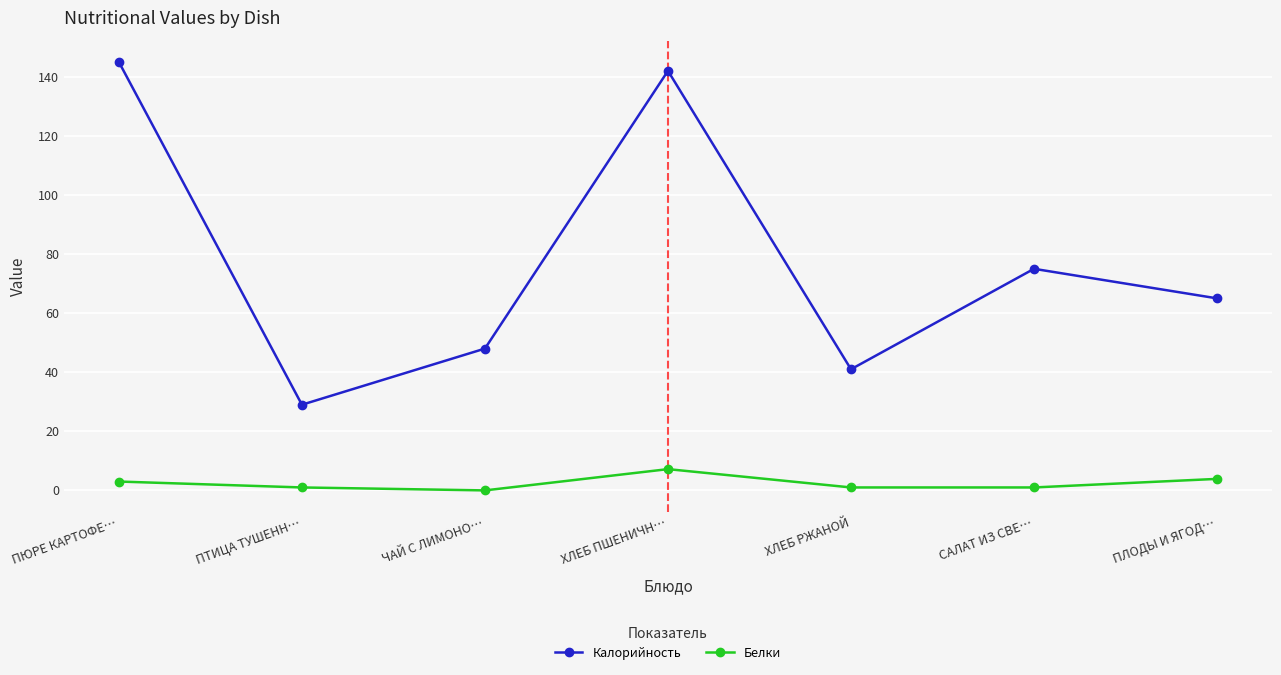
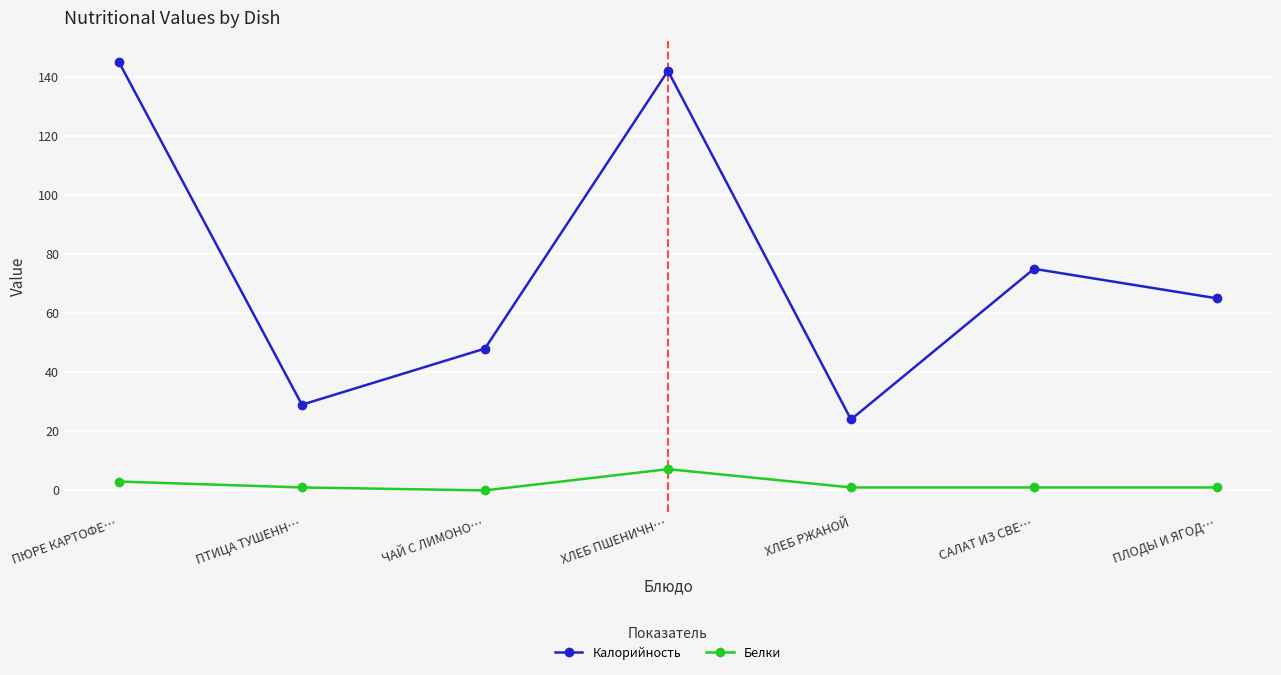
  {
    "Калорийность": {
      "ПЮРЕ КАРТОФЕ…": 145,
      "ПТИЦА ТУШЕНН…": 29,
      "ЧАЙ С ЛИМОНО…": 48,
      "ХЛЕБ ПШЕНИЧН…": 142,
-     "ХЛЕБ РЖАНОЙ": 41,
+     "ХЛЕБ РЖАНОЙ": 24,
      "САЛАТ ИЗ СВЕ…": 75,
      "ПЛОДЫ И ЯГОД…": 65
    },
    "Белки": {
      "ПЮРЕ КАРТОФЕ…": 3,
      "ПТИЦА ТУШЕНН…": 1,
      "ЧАЙ С ЛИМОНО…": 0,
      "ХЛЕБ ПШЕНИЧН…": 7,
      "ХЛЕБ РЖАНОЙ": 1,
      "САЛАТ ИЗ СВЕ…": 1,
-     "ПЛОДЫ И ЯГОД…": 4
+     "ПЛОДЫ И ЯГОД…": 1
    }
  }
